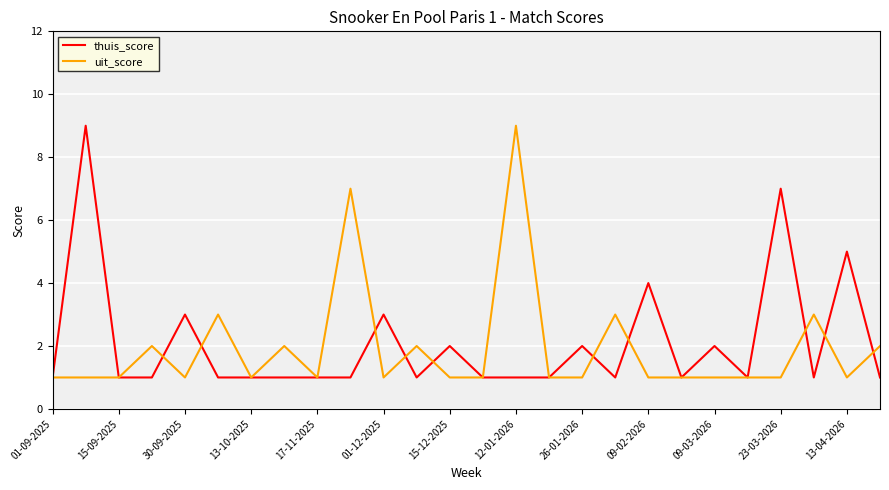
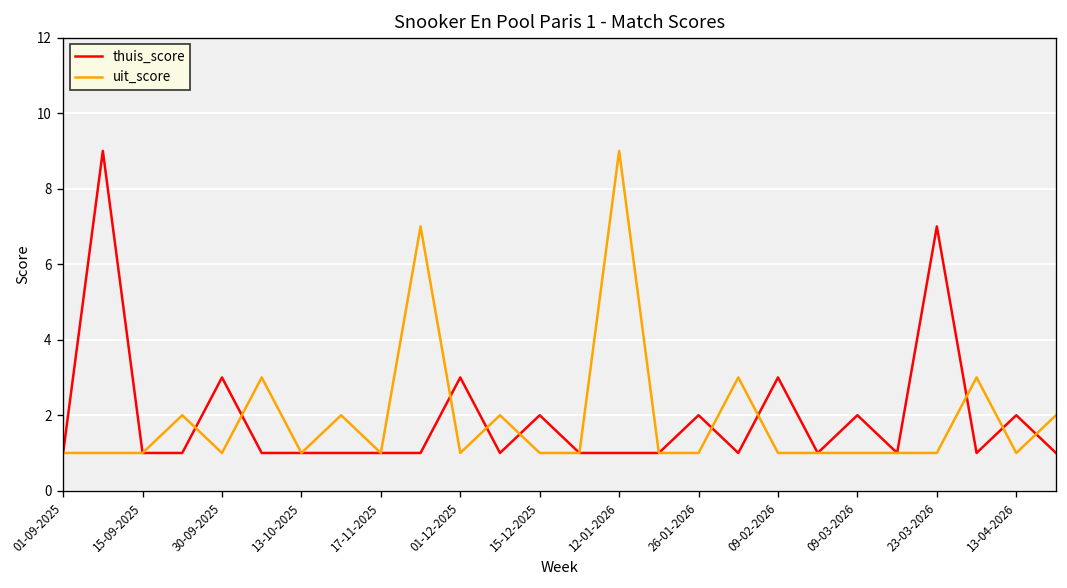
  {
    "thuis_score": {
      "30-09-2025": 3,
      "01-12-2025": 3,
      "15-12-2025": 2,
      "12-01-2026": 1,
      "26-01-2026": 2,
-     "09-02-2026": 4,
+     "09-02-2026": 3,
      "09-03-2026": 2,
      "23-03-2026": 7,
-     "13-04-2026": 5
+     "13-04-2026": 2
    },
    "uit_score": {
      "30-09-2025": 1,
      "01-12-2025": 1,
      "15-12-2025": 1,
      "12-01-2026": 9,
      "26-01-2026": 1,
      "09-02-2026": 1,
      "09-03-2026": 1,
      "23-03-2026": 1,
      "13-04-2026": 1
    }
  }
